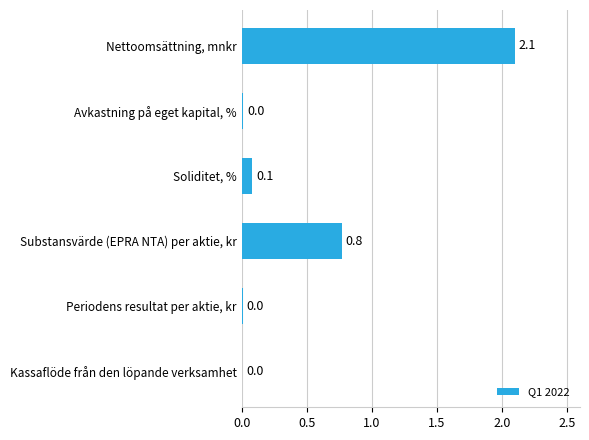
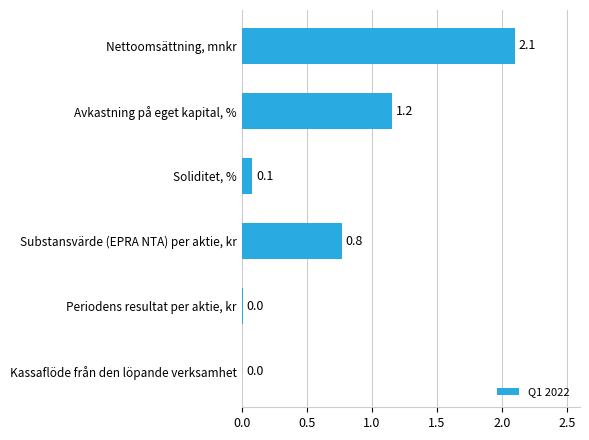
  {
    "Nettoomsättning, mnkr": 2.1,
-   "Avkastning på eget kapital, %": 0.0,
+   "Avkastning på eget kapital, %": 1.2,
    "Soliditet, %": 0.1,
    "Substansvärde (EPRA NTA) per aktie, kr": 0.8,
    "Periodens resultat per aktie, kr": 0.0,
    "Kassaflöde från den löpande verksamhet": 0.0
  }
